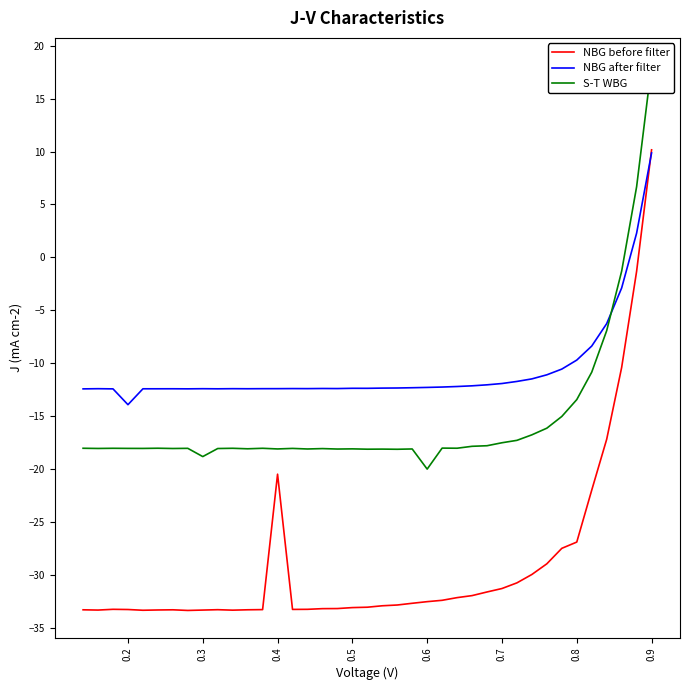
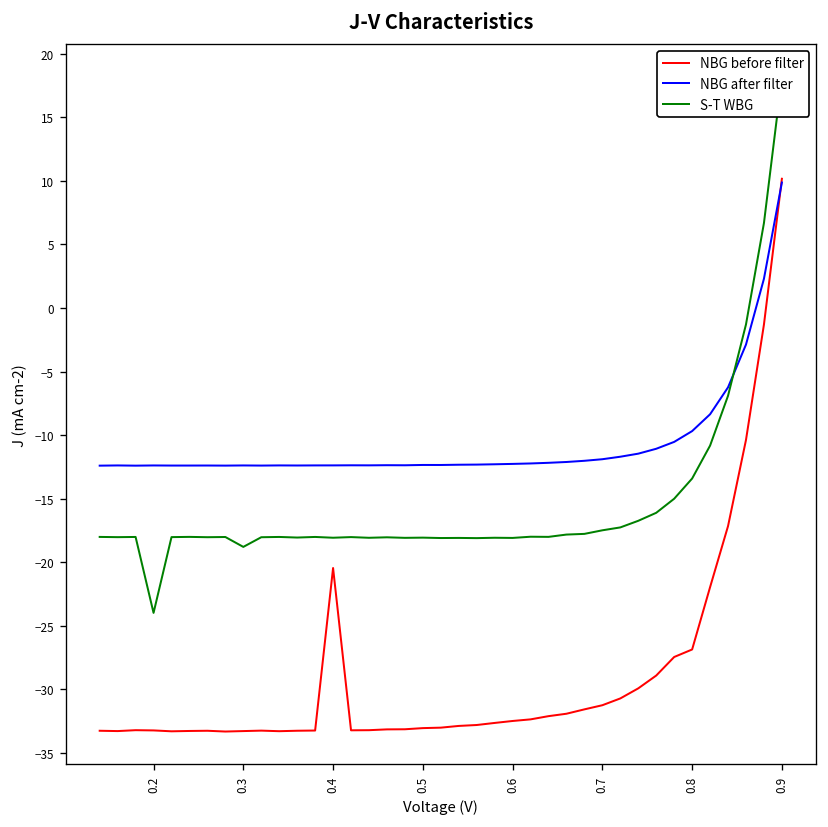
  {
    "NBG before filter": {
      "0.2": -33.2,
      "0.3": -33.3,
      "0.4": -20.5,
      "0.5": -33.0,
      "0.6": -32.5,
      "0.7": -31.2,
      "0.8": -26.9,
      "0.9": 10.2
    },
    "NBG after filter": {
-     "0.2": -13.9,
+     "0.2": -12.4,
      "0.3": -12.4,
      "0.4": -12.4,
      "0.5": -12.3,
      "0.6": -12.3,
      "0.7": -11.9,
      "0.8": -9.7,
      "0.9": 9.9
    },
    "S-T WBG": {
-     "0.2": -18.0,
+     "0.2": -24.0,
      "0.3": -18.8,
      "0.4": -18.1,
      "0.5": -18.1,
-     "0.6": -20.0,
+     "0.6": -18.1,
      "0.7": -17.5,
      "0.8": -13.4
    }
  }
